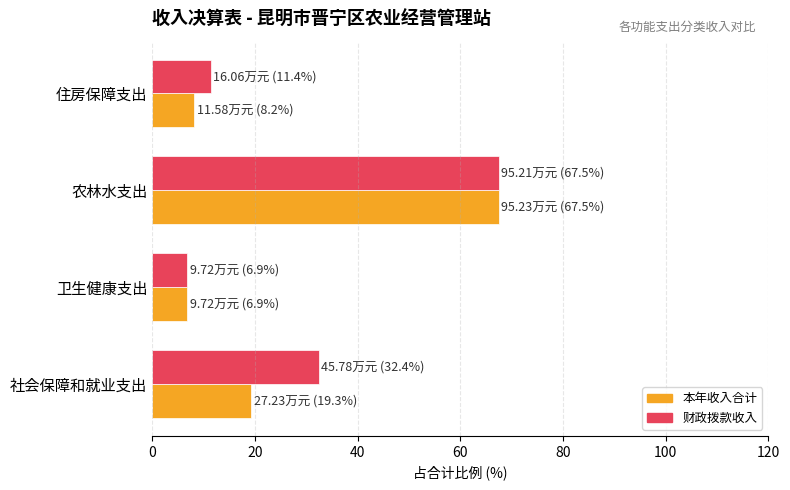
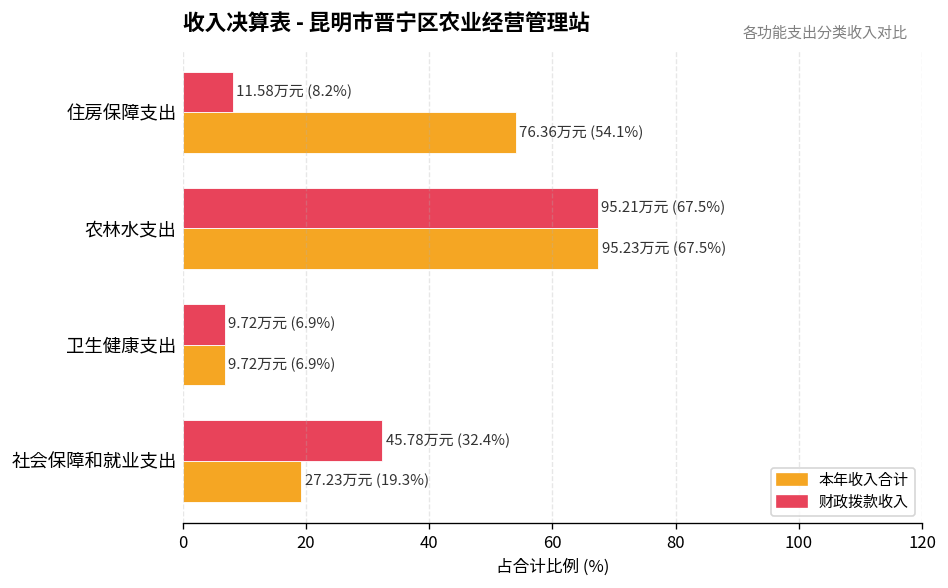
  {
    "本年收入合计": {
-     "住房保障支出": "11.58万元 (8.2%)",
+     "住房保障支出": "76.36万元 (54.1%)",
      "农林水支出": "(67.5%)",
      "卫生健康支出": "(6.9%)",
      "社会保障和就业支出": "(19.3%)"
    },
    "财政拨款收入": {
-     "住房保障支出": "16.06万元 (11.4%)",
+     "住房保障支出": "11.58万元 (8.2%)",
      "农林水支出": "(67.5%)",
      "卫生健康支出": "(6.9%)",
      "社会保障和就业支出": "(32.4%)"
    }
  }
